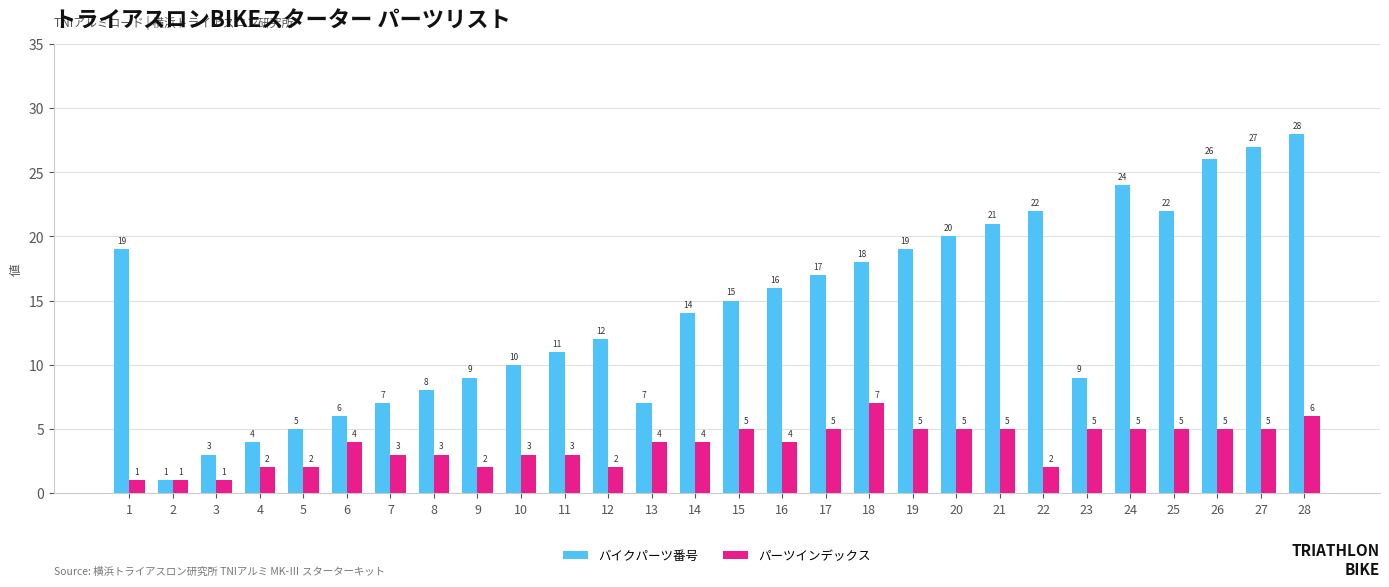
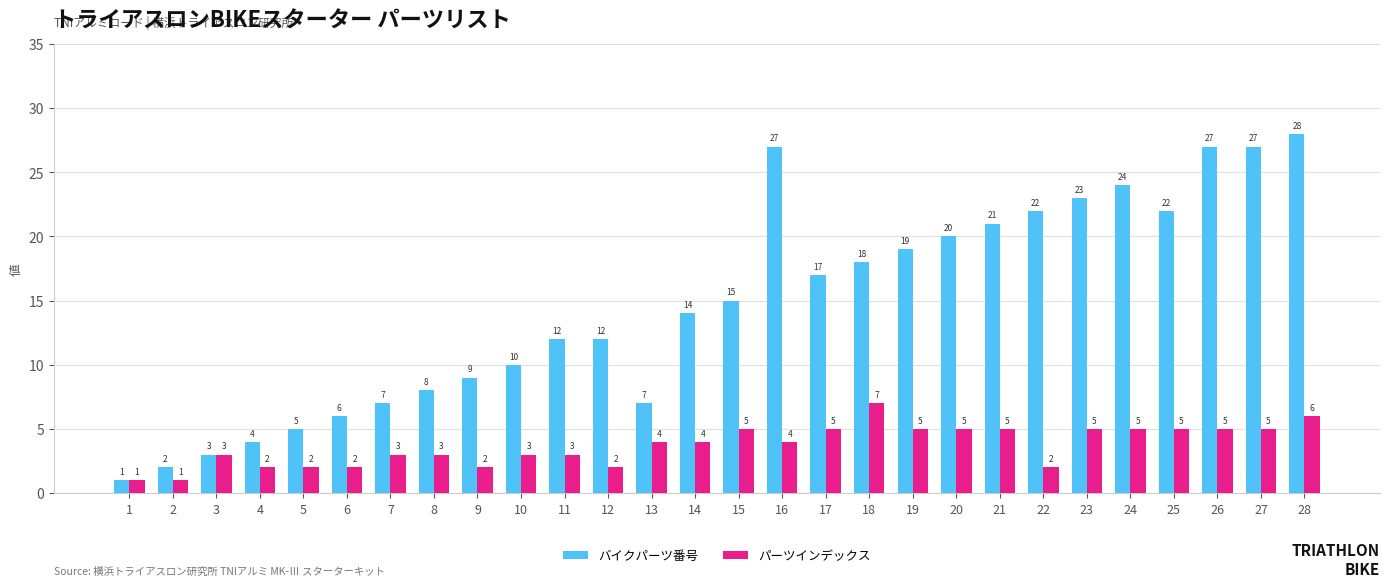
  {
    "バイクパーツ番号": {
-     "1": 19,
-     "2": 1,
+     "1": 1,
+     "2": 2,
      "3": 3,
      "4": 4,
      "5": 5,
      "6": 6,
      "7": 7,
      "8": 8,
      "9": 9,
      "10": 10,
-     "11": 11,
+     "11": 12,
      "12": 12,
      "13": 7,
      "14": 14,
      "15": 15,
-     "16": 16,
+     "16": 27,
      "17": 17,
      "18": 18,
      "19": 19,
      "20": 20,
      "21": 21,
      "22": 22,
-     "23": 9,
+     "23": 23,
      "24": 24,
      "25": 22,
-     "26": 26,
+     "26": 27,
      "27": 27,
      "28": 28
    },
    "パーツインデックス": {
      "1": 1,
      "2": 1,
-     "3": 1,
+     "3": 3,
      "4": 2,
      "5": 2,
-     "6": 4,
+     "6": 2,
      "7": 3,
      "8": 3,
      "9": 2,
      "10": 3,
      "11": 3,
      "12": 2,
      "13": 4,
      "14": 4,
      "15": 5,
      "16": 4,
      "17": 5,
      "18": 7,
      "19": 5,
      "20": 5,
      "21": 5,
      "22": 2,
      "23": 5,
      "24": 5,
      "25": 5,
      "26": 5,
      "27": 5,
      "28": 6
    }
  }
